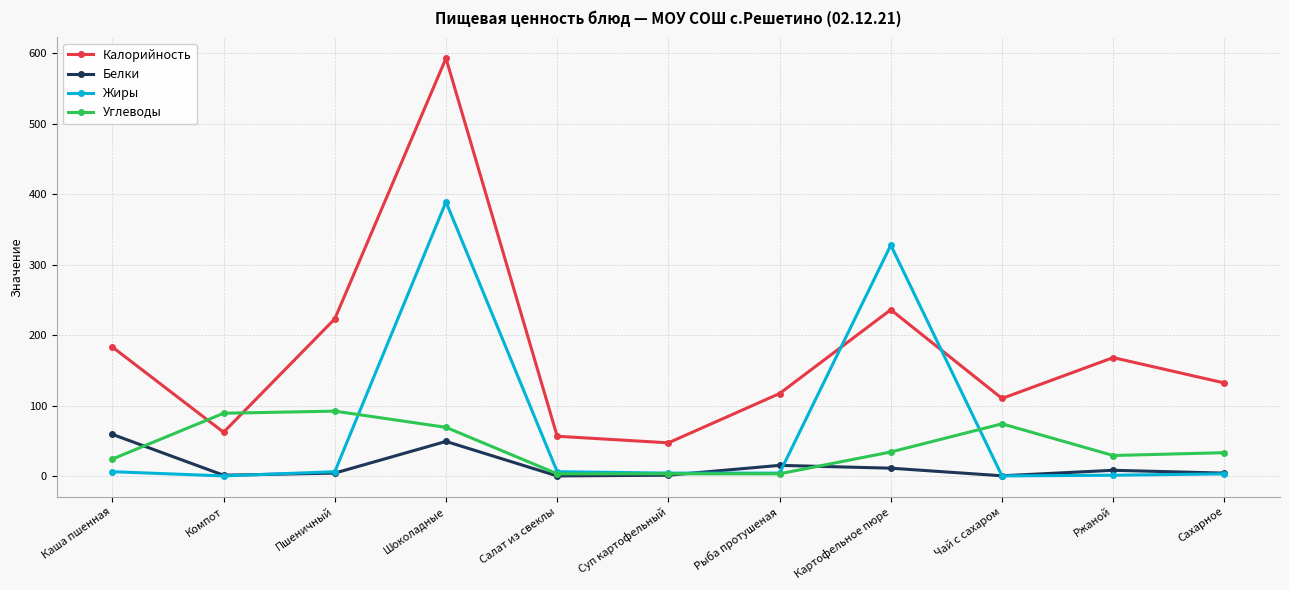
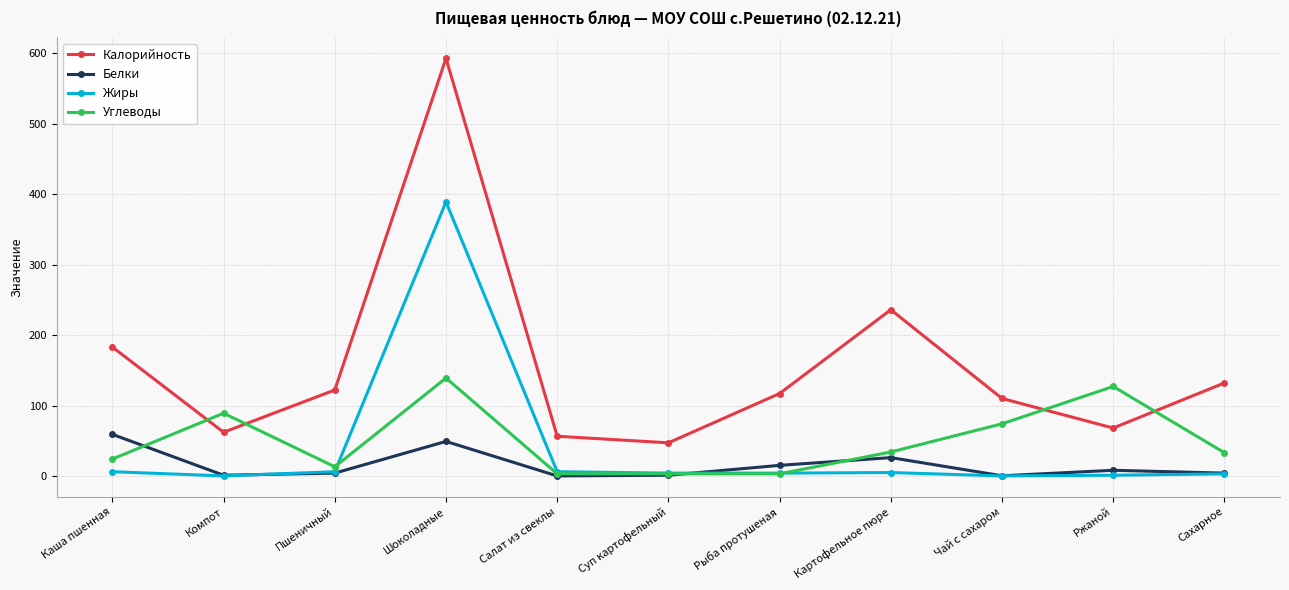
  {
    "Калорийность": {
      "Каша пшенная": 180,
      "Компот": 60,
-     "Пшеничный": 220,
+     "Пшеничный": 120,
      "Шоколадные": 590,
      "Салат из свеклы": 60,
      "Суп картофельный": 50,
      "Рыба протушеная": 120,
      "Картофельное пюре": 240,
      "Чай с сахаром": 110,
-     "Ржаной": 170,
+     "Ржаной": 70,
      "Сахарное": 130
    },
    "Белки": {
      "Каша пшенная": 60,
      "Шоколадные": 50,
      "Рыба протушеная": 20,
-     "Картофельное пюре": 10,
+     "Картофельное пюре": 30,
      "Ржаной": 10
    },
    "Жиры": {
      "Каша пшенная": 10,
      "Шоколадные": 390,
-     "Картофельное пюре": 330,
+     "Картофельное пюре": 0,
      "Ржаной": 0
    },
    "Углеводы": {
      "Каша пшенная": 20,
      "Компот": 90,
-     "Пшеничный": 90,
-     "Шоколадные": 70,
+     "Пшеничный": 10,
+     "Шоколадные": 140,
      "Картофельное пюре": 30,
      "Чай с сахаром": 70,
-     "Ржаной": 30,
+     "Ржаной": 130,
      "Сахарное": 30
    }
  }
